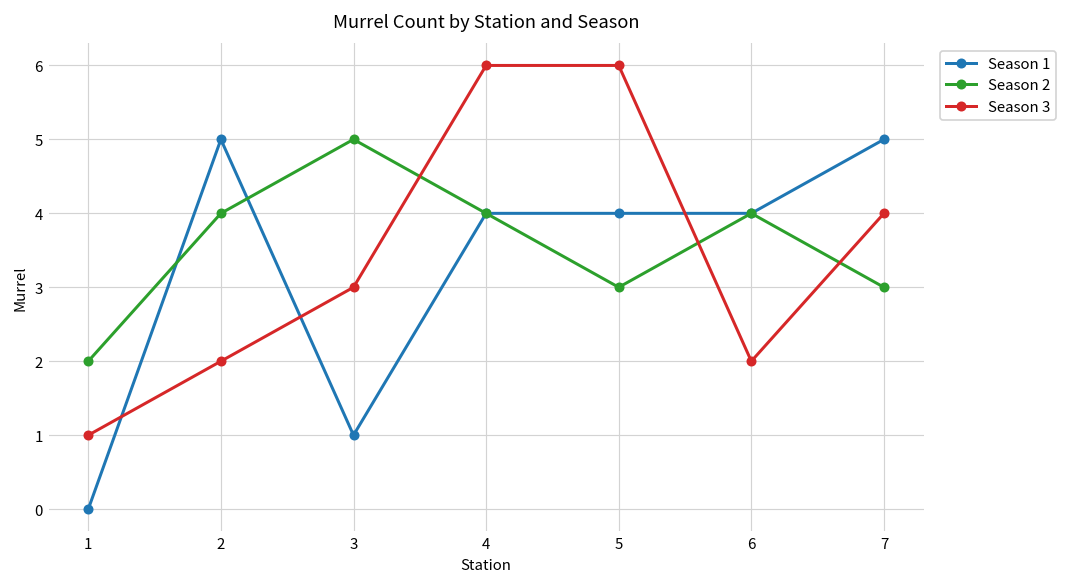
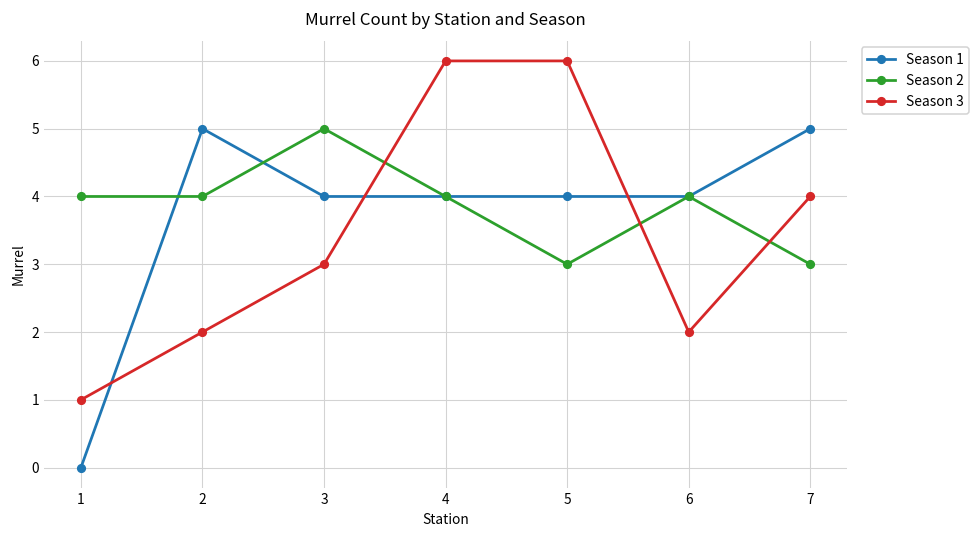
  {
    "Season 1": {
      "1": 0,
      "2": 5,
-     "3": 1,
+     "3": 4,
      "5": 4,
      "7": 5
    },
    "Season 2": {
-     "1": 2,
+     "1": 4,
      "2": 4,
      "3": 5,
      "5": 3,
      "7": 3
    },
    "Season 3": {
      "1": 1,
      "2": 2,
      "3": 3,
      "4": 6,
      "5": 6,
      "6": 2,
      "7": 4
    }
  }
